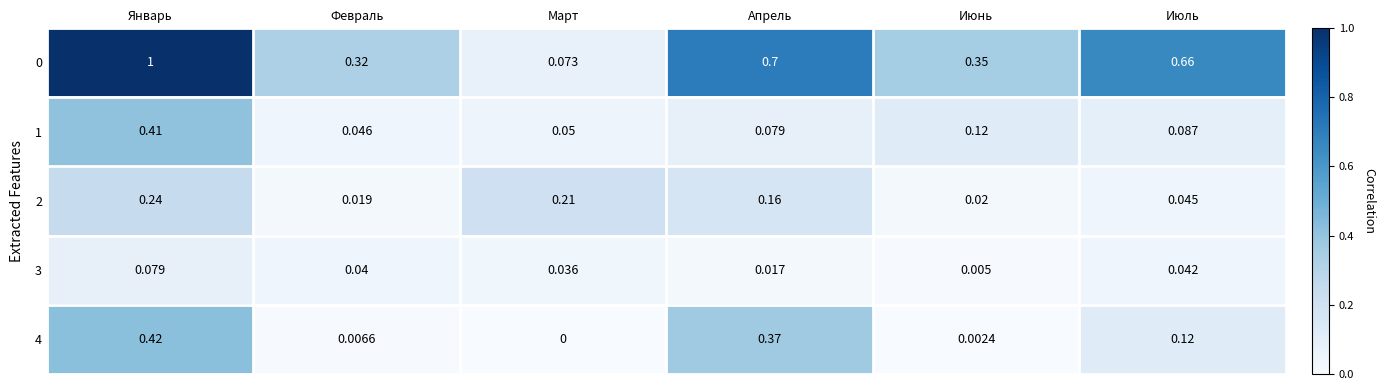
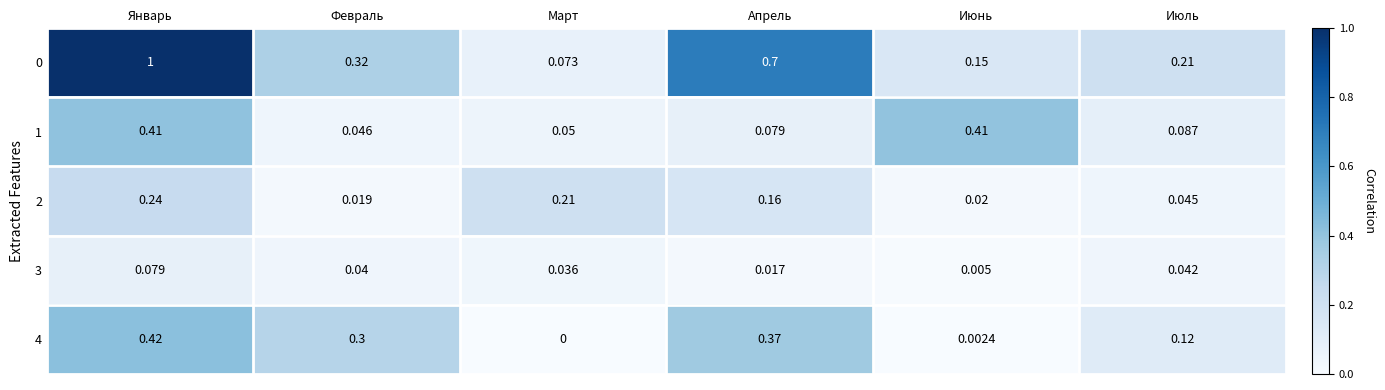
  {
    "0": {
      "Январь": 1,
      "Февраль": 0.32,
      "Март": 0.073,
      "Апрель": 0.7,
-     "Июнь": 0.35,
-     "Июль": 0.66
+     "Июнь": 0.15,
+     "Июль": 0.21
    },
    "1": {
      "Январь": 0.41,
      "Февраль": 0.046,
      "Март": 0.05,
      "Апрель": 0.079,
-     "Июнь": 0.12,
+     "Июнь": 0.41,
      "Июль": 0.087
    },
    "2": {
      "Январь": 0.24,
      "Февраль": 0.019,
      "Март": 0.21,
      "Апрель": 0.16,
      "Июнь": 0.02,
      "Июль": 0.045
    },
    "3": {
      "Январь": 0.079,
      "Февраль": 0.04,
      "Март": 0.036,
      "Апрель": 0.017,
      "Июнь": 0.005,
      "Июль": 0.042
    },
    "4": {
      "Январь": 0.42,
-     "Февраль": 0.0066,
+     "Февраль": 0.3,
      "Март": 0,
      "Апрель": 0.37,
      "Июнь": 0.0024,
      "Июль": 0.12
    }
  }
